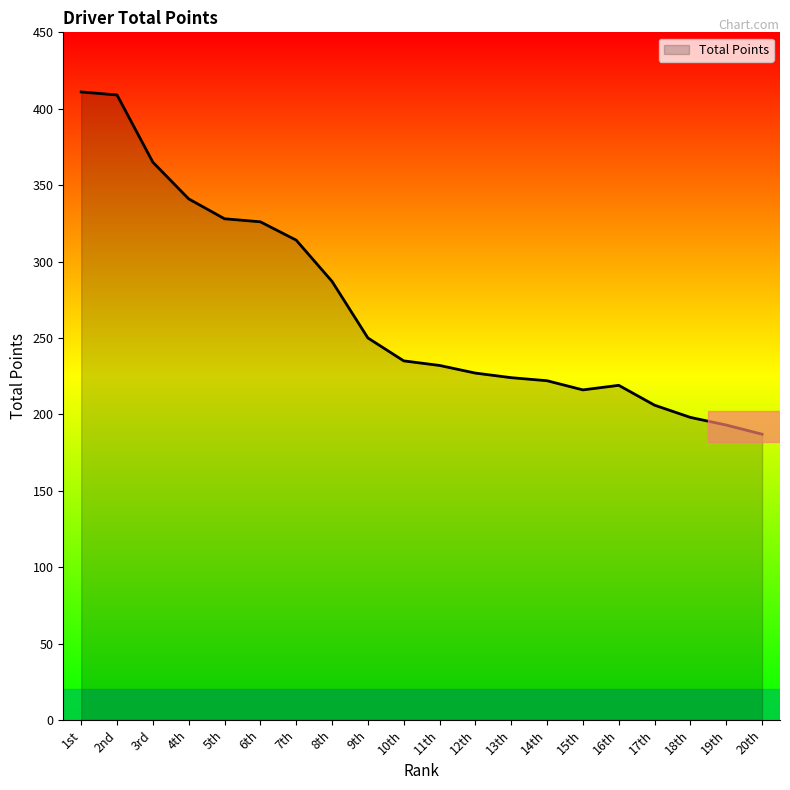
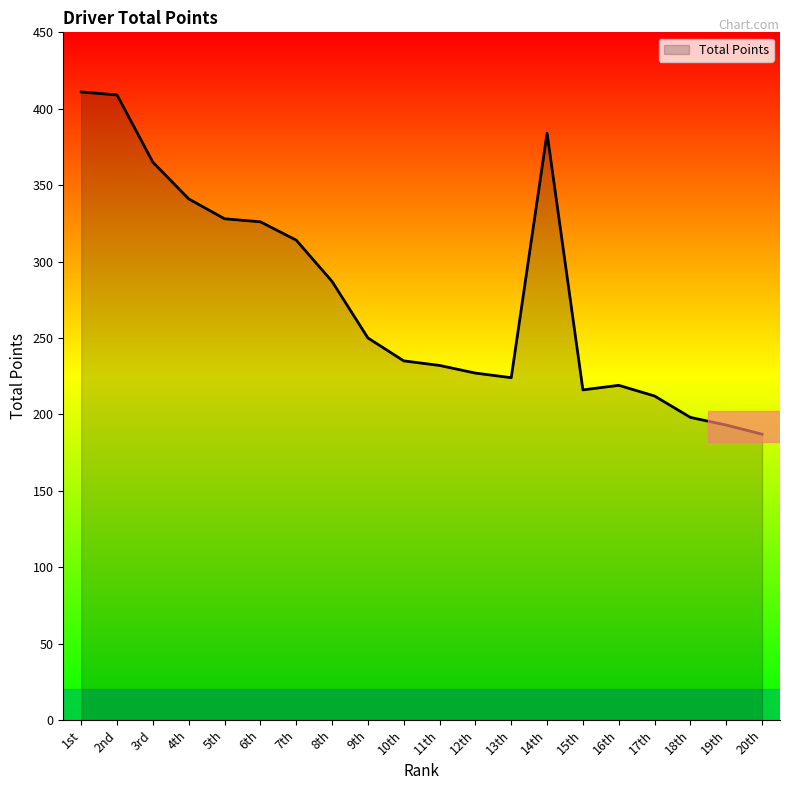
  {
    "1st": 411,
    "2nd": 409,
    "3rd": 365,
    "4th": 341,
    "5th": 328,
    "6th": 326,
    "7th": 314,
    "8th": 287,
    "9th": 250,
    "10th": 235,
    "11th": 232,
    "12th": 227,
    "13th": 224,
-   "14th": 222,
+   "14th": 384,
    "15th": 216,
    "16th": 219,
-   "17th": 206,
+   "17th": 212,
    "18th": 198
  }
